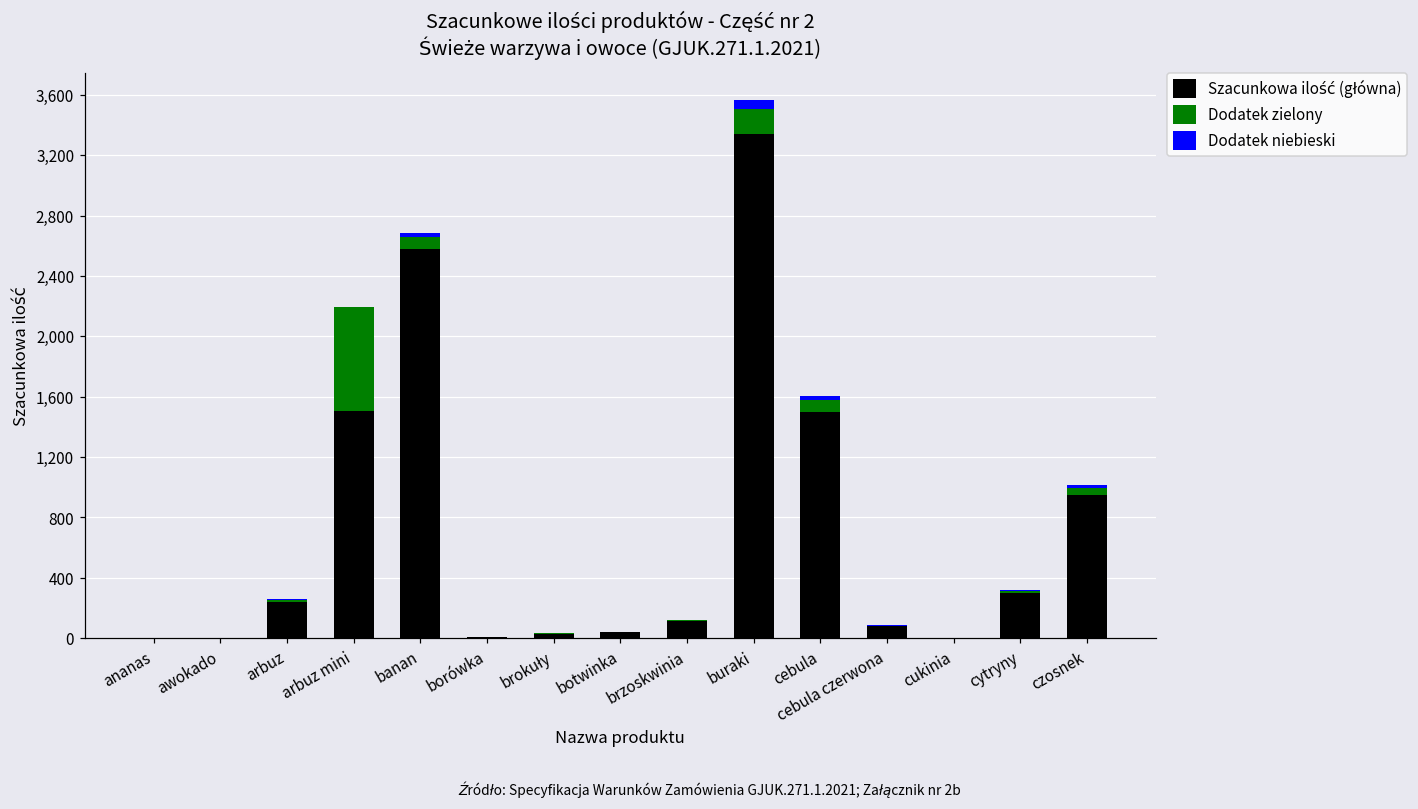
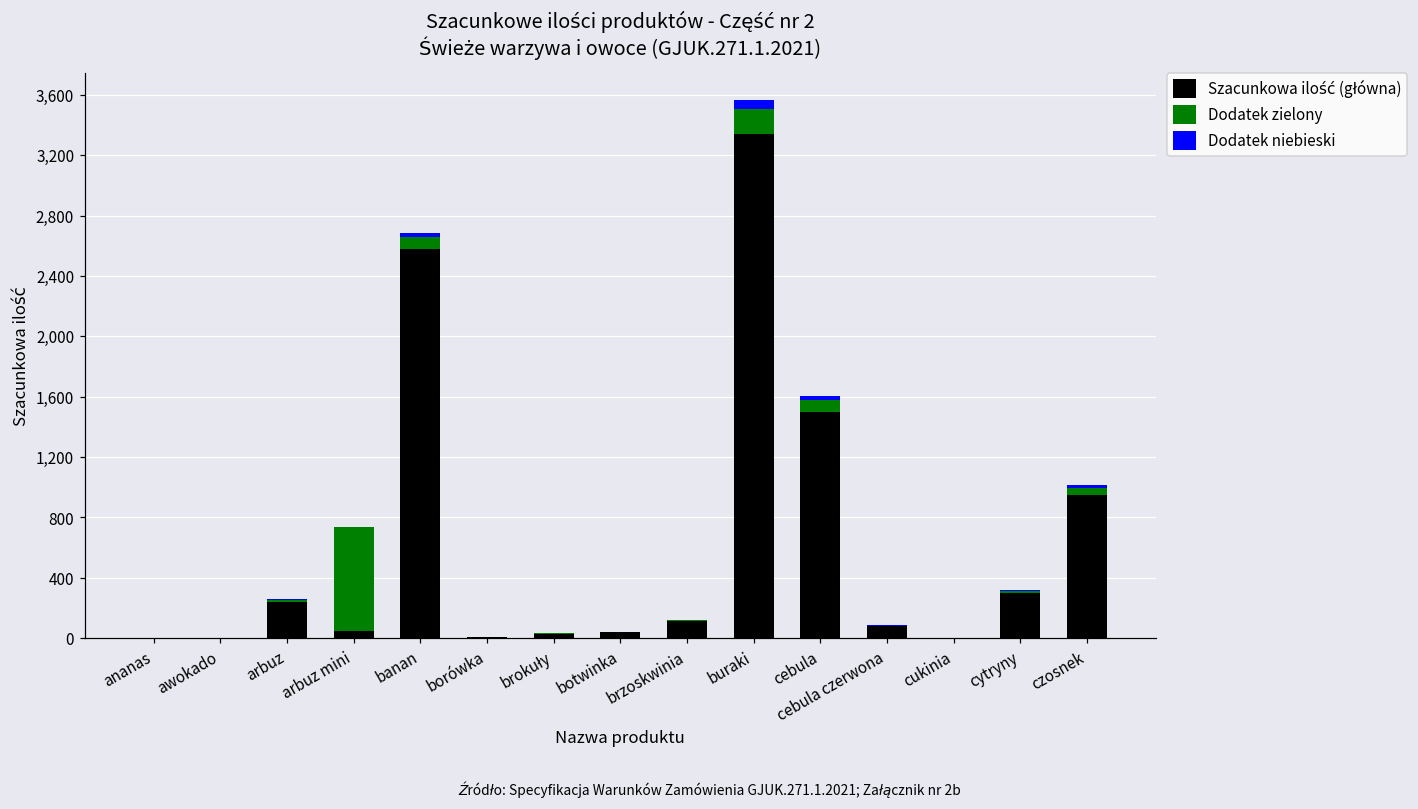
  {
    "Szacunkowa ilość (główna)": {
      "arbuz": "240",
-     "arbuz mini": "1,510",
+     "arbuz mini": "50",
      "banan": "2,580",
      "brokuły": "30",
      "botwinka": "40",
      "brzoskwinia": "110",
      "buraki": "3,340",
      "cebula": "1,500",
      "cebula czerwona": "80",
      "cytryny": "300",
      "czosnek": "950"
    },
    "Dodatek zielony": {
      "ananas": "0",
      "awokado": "0",
      "arbuz mini": "690",
      "banan": "80",
      "buraki": "170",
      "cebula": "80",
      "cukinia": "0",
      "czosnek": "50"
    },
    "Dodatek niebieski": {
      "ananas": "0",
      "awokado": "0",
      "banan": "30",
      "borówka": "0",
      "buraki": "60",
      "cebula": "30",
      "cukinia": "0"
    }
  }
